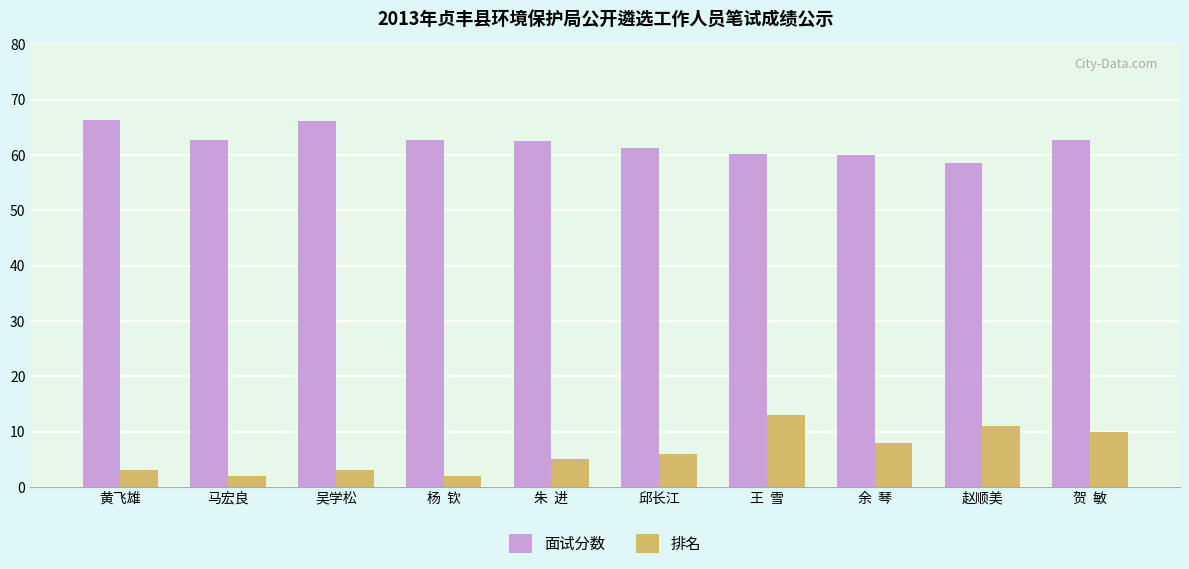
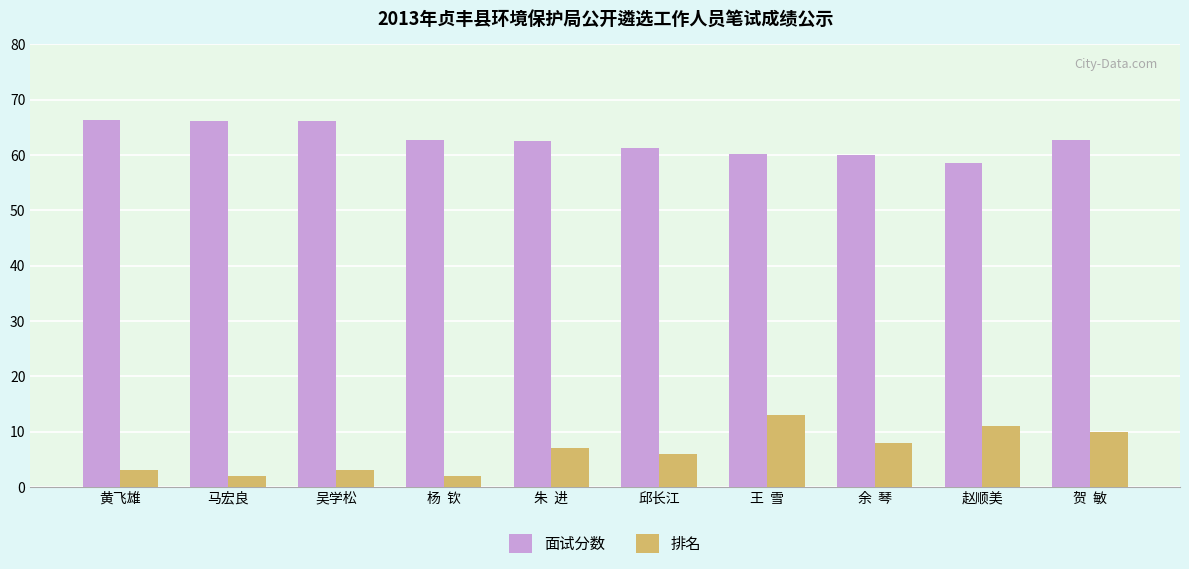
  {
    "面试分数": {
      "黄飞雄": 66,
-     "马宏良": 63,
+     "马宏良": 66,
      "吴学松": 66,
      "杨 钦": 63,
      "朱 进": 63,
      "邱长江": 61,
      "王 雪": 60,
      "余 琴": 60,
      "赵顺美": 59,
      "贺 敏": 63
    },
    "排名": {
      "黄飞雄": 3,
      "马宏良": 2,
      "吴学松": 3,
      "杨 钦": 2,
-     "朱 进": 5,
+     "朱 进": 7,
      "邱长江": 6,
      "王 雪": 13,
      "余 琴": 8,
      "赵顺美": 11,
      "贺 敏": 10
    }
  }
